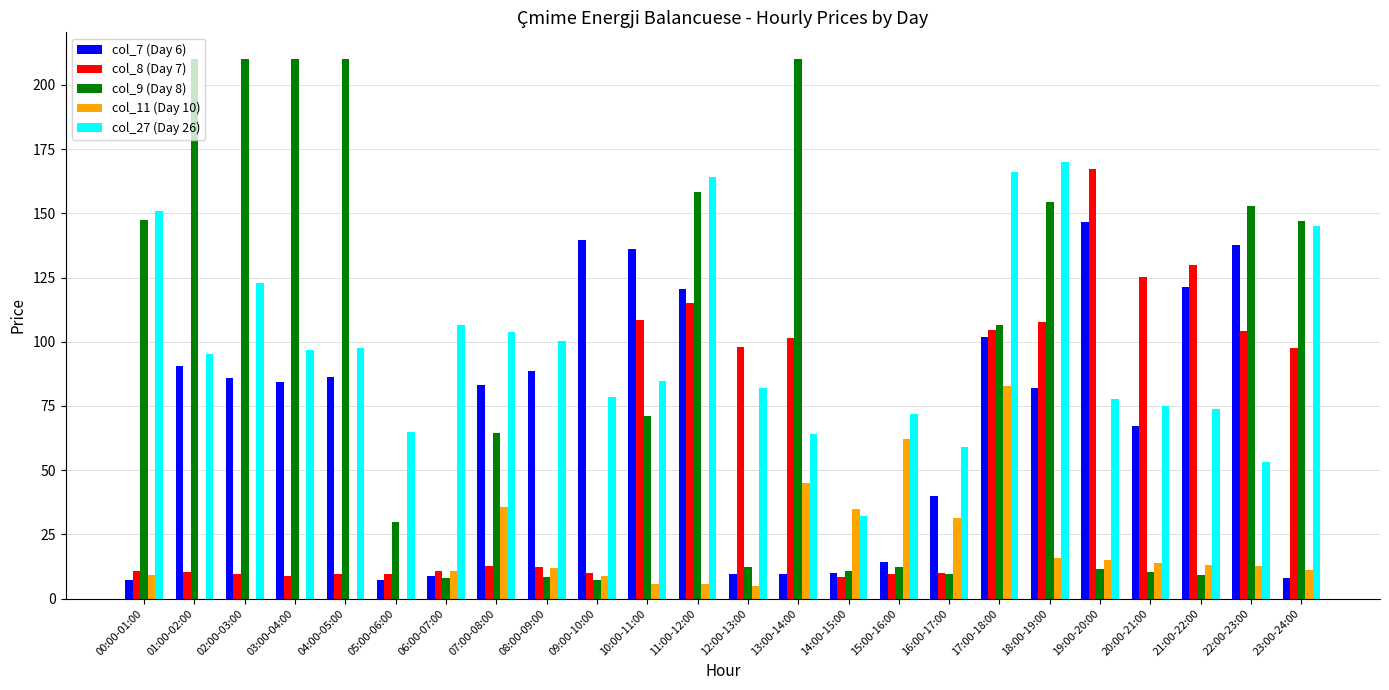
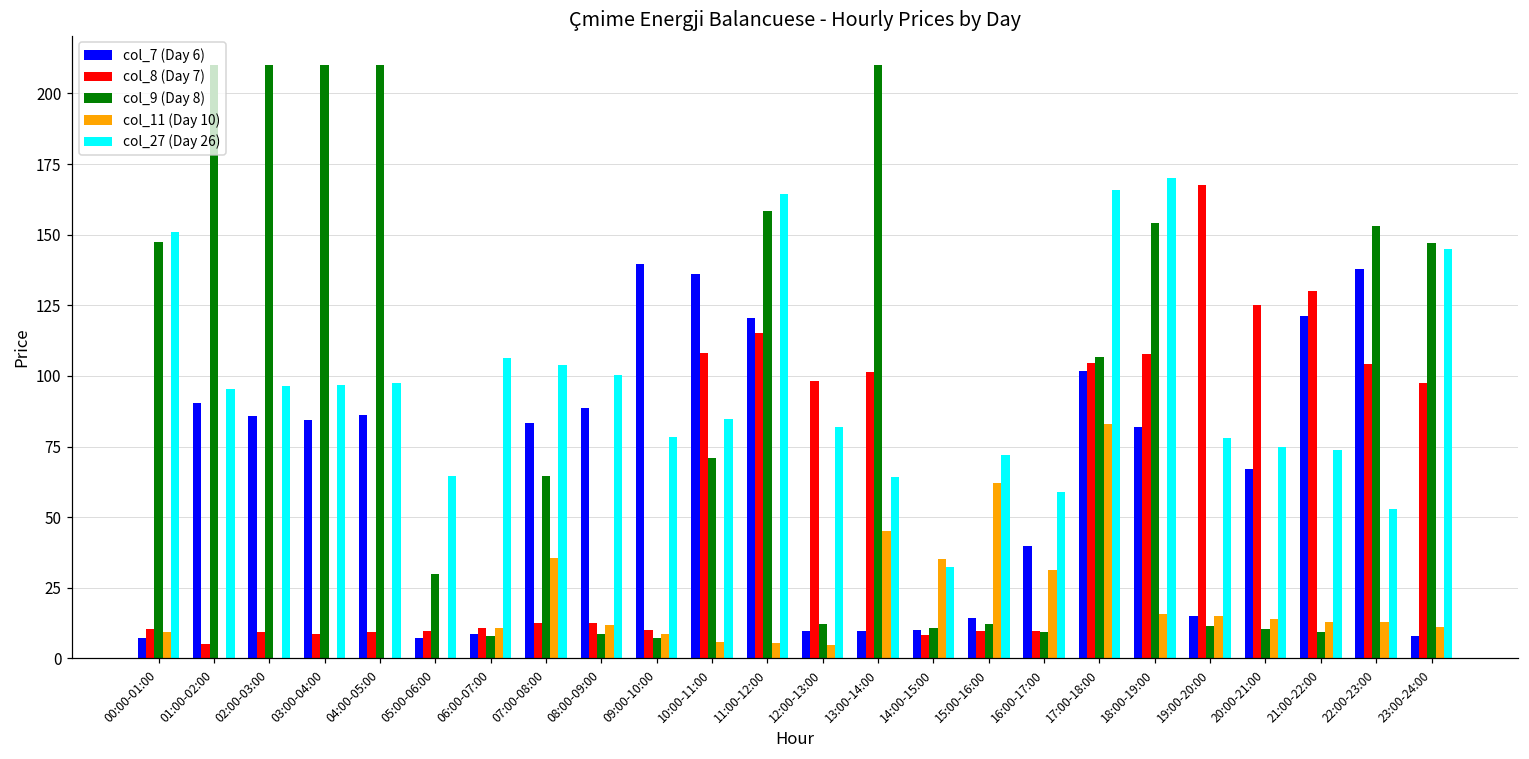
  {
    "col_7 (Day 6)": {
      "00:00-01:00": 7,
      "01:00-02:00": 91,
      "02:00-03:00": 86,
      "03:00-04:00": 84,
      "04:00-05:00": 86,
      "05:00-06:00": 7,
      "06:00-07:00": 9,
      "07:00-08:00": 83,
      "08:00-09:00": 89,
      "09:00-10:00": 140,
      "10:00-11:00": 136,
      "11:00-12:00": 121,
      "12:00-13:00": 10,
      "13:00-14:00": 10,
      "14:00-15:00": 10,
      "15:00-16:00": 14,
      "16:00-17:00": 40,
      "17:00-18:00": 102,
      "18:00-19:00": 82,
-     "19:00-20:00": 147,
+     "19:00-20:00": 15,
      "20:00-21:00": 67,
      "21:00-22:00": 121,
      "22:00-23:00": 138,
      "23:00-24:00": 8
    },
    "col_8 (Day 7)": {
      "00:00-01:00": 11,
-     "01:00-02:00": 10,
+     "01:00-02:00": 5,
      "02:00-03:00": 9,
      "03:00-04:00": 9,
      "04:00-05:00": 9,
      "05:00-06:00": 10,
      "06:00-07:00": 11,
      "07:00-08:00": 13,
      "08:00-09:00": 12,
      "09:00-10:00": 10,
      "10:00-11:00": 108,
      "11:00-12:00": 115,
      "12:00-13:00": 98,
      "13:00-14:00": 102,
      "14:00-15:00": 8,
      "15:00-16:00": 10,
      "16:00-17:00": 10,
      "17:00-18:00": 105,
      "18:00-19:00": 108,
      "19:00-20:00": 167,
      "20:00-21:00": 125,
      "21:00-22:00": 130,
      "22:00-23:00": 104,
      "23:00-24:00": 98
    },
    "col_9 (Day 8)": {
      "00:00-01:00": 147,
      "02:00-03:00": 210,
      "03:00-04:00": 210,
      "04:00-05:00": 210,
      "05:00-06:00": 30,
      "06:00-07:00": 8,
      "07:00-08:00": 65,
      "08:00-09:00": 8,
      "09:00-10:00": 7,
      "10:00-11:00": 71,
      "11:00-12:00": 158,
      "12:00-13:00": 12,
      "13:00-14:00": 210,
      "14:00-15:00": 11,
      "15:00-16:00": 12,
      "16:00-17:00": 9,
      "17:00-18:00": 107,
      "18:00-19:00": 154,
      "19:00-20:00": 12,
      "20:00-21:00": 10,
      "21:00-22:00": 9,
      "22:00-23:00": 153,
      "23:00-24:00": 147
    },
    "col_11 (Day 10)": {
      "00:00-01:00": 9,
      "01:00-02:00": 0,
      "02:00-03:00": 0,
      "03:00-04:00": 0,
      "04:00-05:00": 0,
      "05:00-06:00": 0,
      "06:00-07:00": 11,
      "07:00-08:00": 36,
      "08:00-09:00": 12,
      "09:00-10:00": 9,
      "10:00-11:00": 6,
      "11:00-12:00": 6,
      "12:00-13:00": 5,
      "13:00-14:00": 45,
      "14:00-15:00": 35,
      "15:00-16:00": 62,
      "16:00-17:00": 31,
      "17:00-18:00": 83,
      "18:00-19:00": 16,
      "19:00-20:00": 15,
      "20:00-21:00": 14,
      "21:00-22:00": 13,
      "22:00-23:00": 13,
      "23:00-24:00": 11
    },
    "col_27 (Day 26)": {
      "00:00-01:00": 151,
      "01:00-02:00": 95,
-     "02:00-03:00": 123,
+     "02:00-03:00": 96,
      "03:00-04:00": 97,
      "04:00-05:00": 98,
      "05:00-06:00": 65,
      "06:00-07:00": 107,
      "07:00-08:00": 104,
      "08:00-09:00": 100,
      "09:00-10:00": 78,
      "10:00-11:00": 85,
      "11:00-12:00": 164,
      "12:00-13:00": 82,
      "13:00-14:00": 64,
      "14:00-15:00": 32,
      "15:00-16:00": 72,
      "16:00-17:00": 59,
      "17:00-18:00": 166,
      "18:00-19:00": 170,
      "19:00-20:00": 78,
      "20:00-21:00": 75,
      "21:00-22:00": 74,
      "22:00-23:00": 53,
      "23:00-24:00": 145
    }
  }
